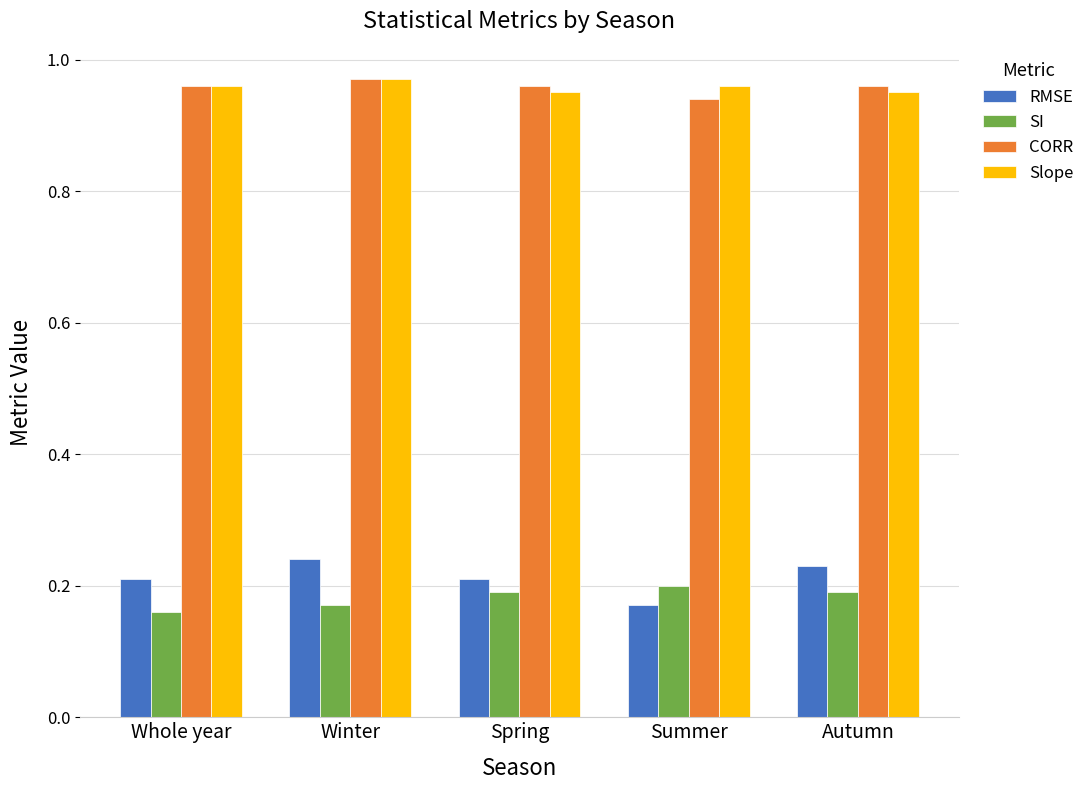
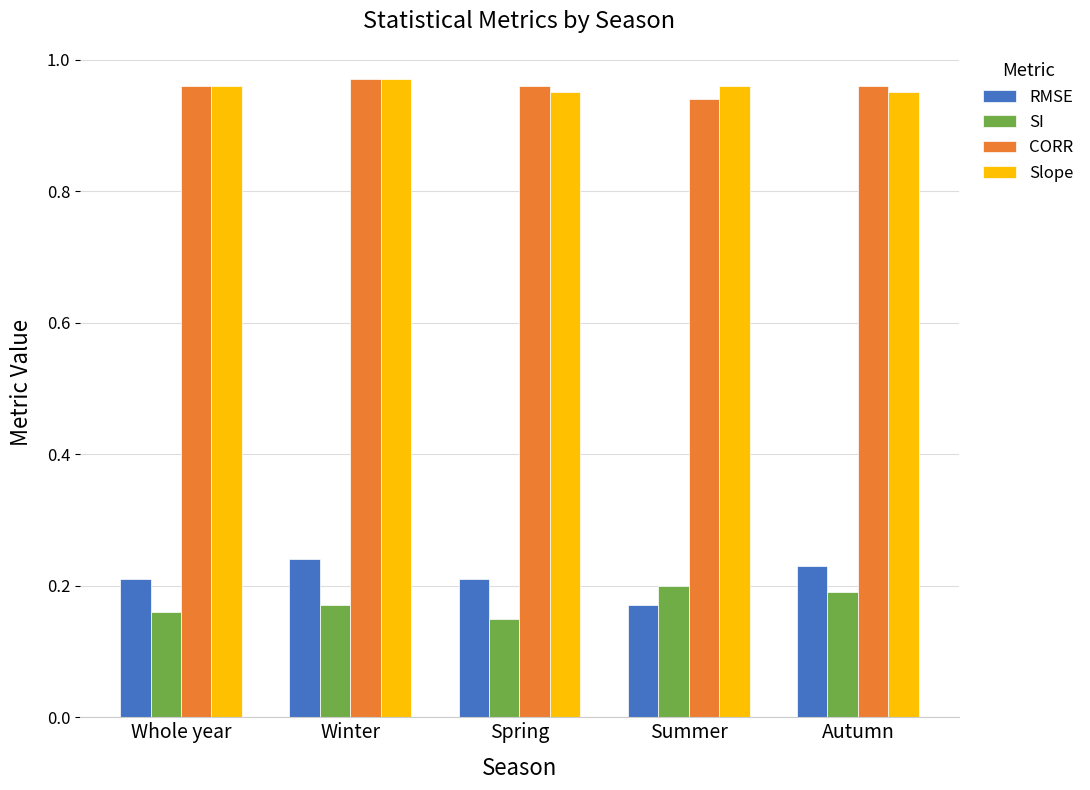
  {
    "RMSE": {
      "Whole year": 0.21,
      "Winter": 0.24,
      "Spring": 0.21,
      "Summer": 0.17,
      "Autumn": 0.23
    },
    "SI": {
      "Whole year": 0.16,
      "Winter": 0.17,
-     "Spring": 0.19,
+     "Spring": 0.15,
      "Summer": 0.20,
      "Autumn": 0.19
    },
    "CORR": {
      "Whole year": 0.96,
      "Winter": 0.97,
      "Spring": 0.96,
      "Summer": 0.94,
      "Autumn": 0.96
    },
    "Slope": {
      "Whole year": 0.96,
      "Winter": 0.97,
      "Spring": 0.95,
      "Summer": 0.96,
      "Autumn": 0.95
    }
  }
